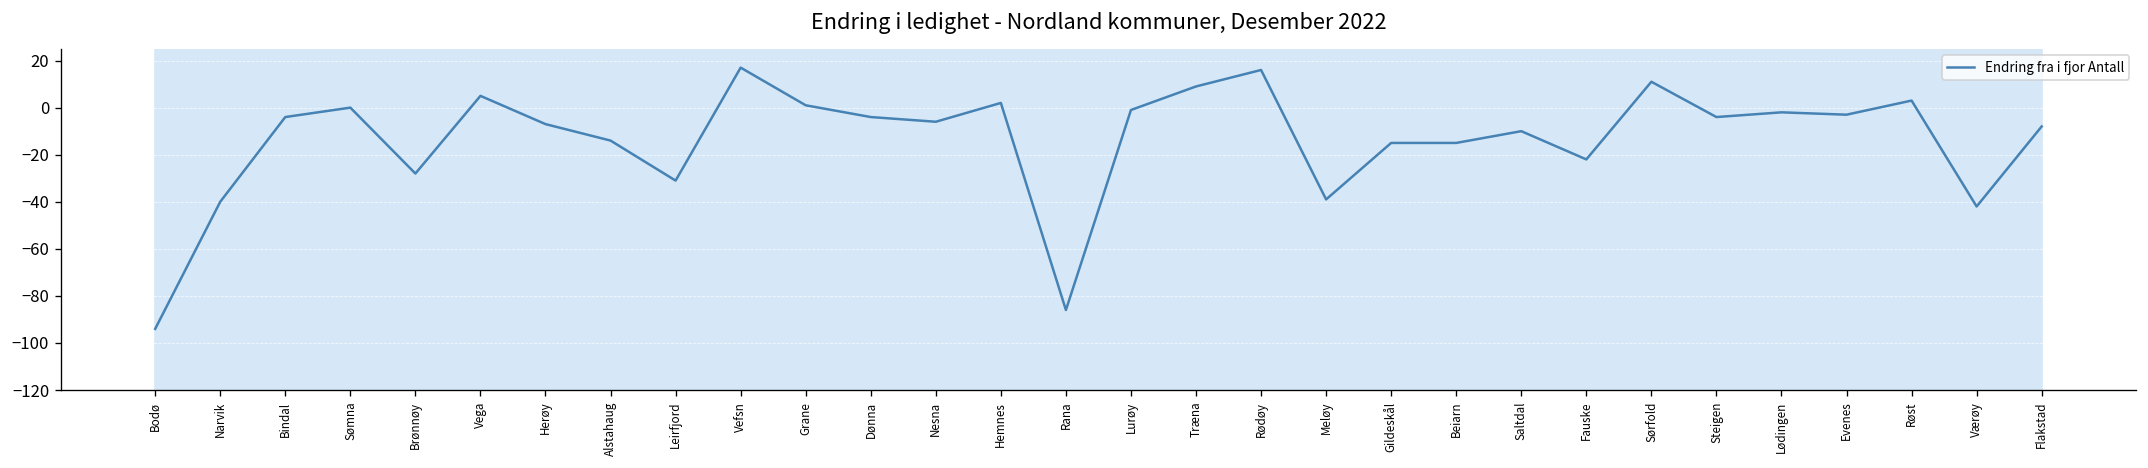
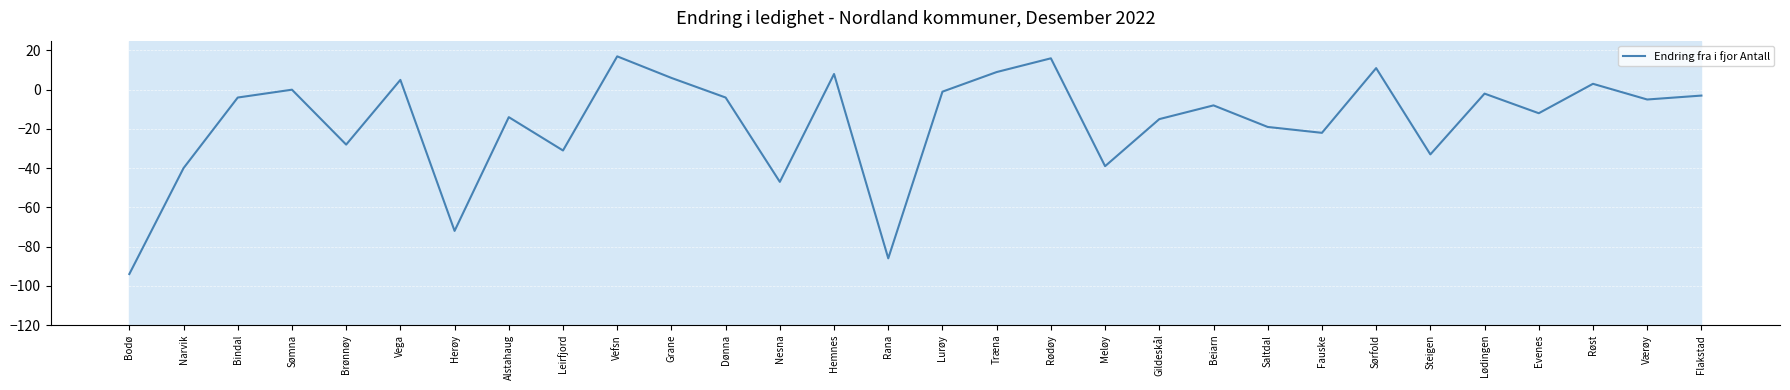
  {
    "Bodø": -94,
    "Narvik": -40,
    "Bindal": -4,
    "Sømna": 0,
    "Brønnøy": -28,
    "Vega": 5,
-   "Herøy": -7,
+   "Herøy": -72,
    "Alstahaug": -14,
    "Leirfjord": -31,
    "Vefsn": 17,
-   "Grane": 1,
+   "Grane": 6,
    "Dønna": -4,
-   "Nesna": -6,
-   "Hemnes": 2,
+   "Nesna": -47,
+   "Hemnes": 8,
    "Rana": -86,
    "Lurøy": -1,
    "Træna": 9,
    "Rødøy": 16,
    "Meløy": -39,
    "Gildeskål": -15,
-   "Beiarn": -15,
-   "Saltdal": -10,
+   "Beiarn": -8,
+   "Saltdal": -19,
    "Fauske": -22,
    "Sørfold": 11,
-   "Steigen": -4,
+   "Steigen": -33,
    "Lødingen": -2,
-   "Evenes": -3,
+   "Evenes": -12,
    "Røst": 3,
-   "Værøy": -42,
-   "Flakstad": -8
+   "Værøy": -5,
+   "Flakstad": -3
  }
